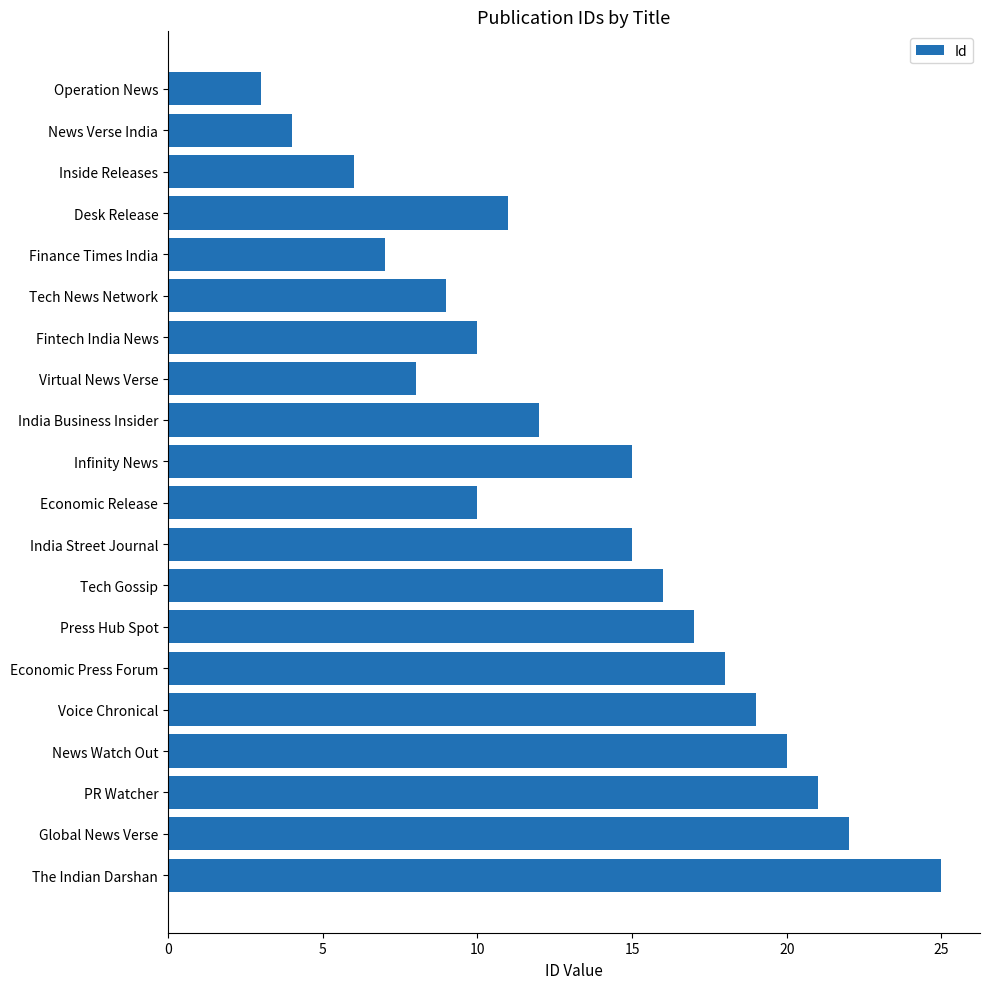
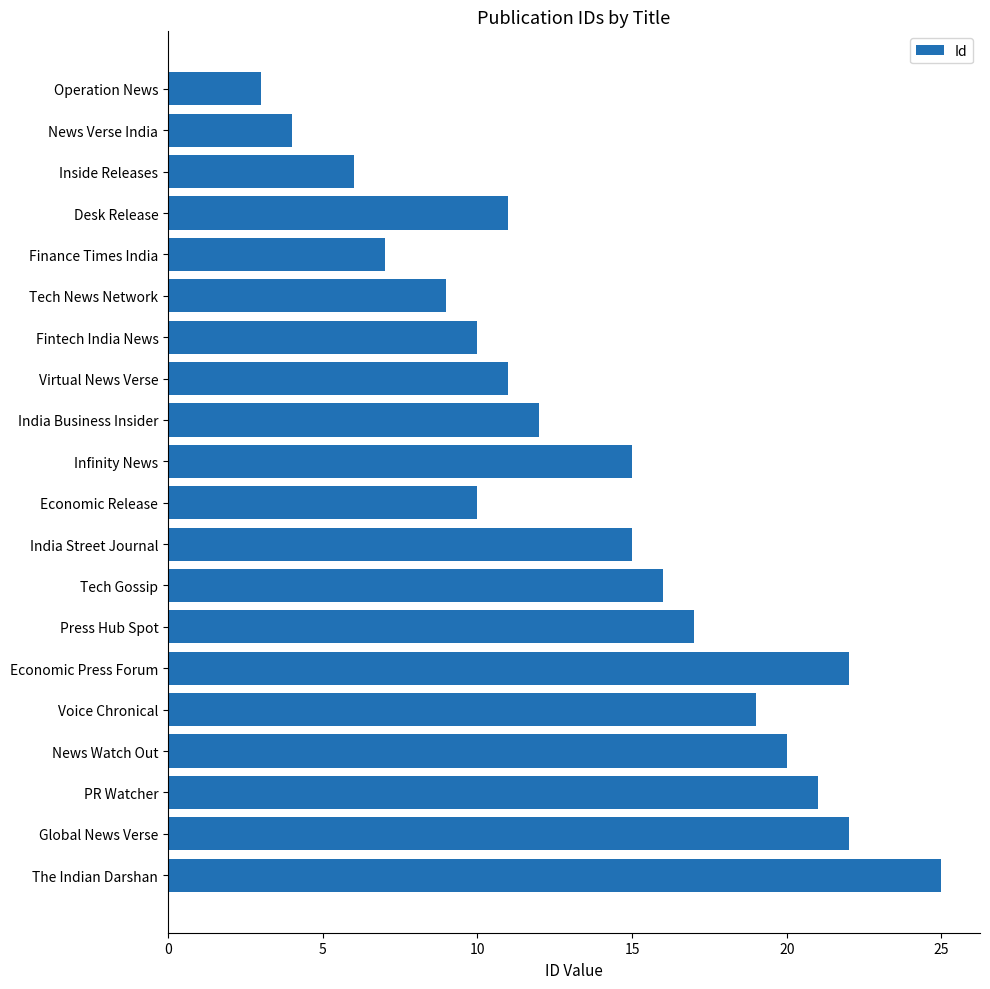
  {
    "Operation News": 3,
    "News Verse India": 4,
    "Inside Releases": 6,
    "Desk Release": 11,
    "Finance Times India": 7,
    "Tech News Network": 9,
    "Fintech India News": 10,
-   "Virtual News Verse": 8,
+   "Virtual News Verse": 11,
    "India Business Insider": 12,
    "Infinity News": 15,
    "Economic Release": 10,
    "India Street Journal": 15,
    "Tech Gossip": 16,
    "Press Hub Spot": 17,
-   "Economic Press Forum": 18,
+   "Economic Press Forum": 22,
    "Voice Chronical": 19,
    "News Watch Out": 20,
    "PR Watcher": 21,
    "Global News Verse": 22,
    "The Indian Darshan": 25
  }
